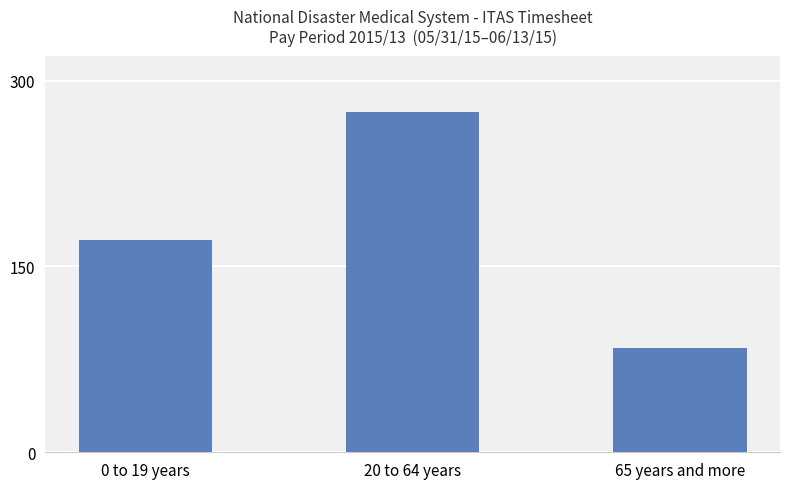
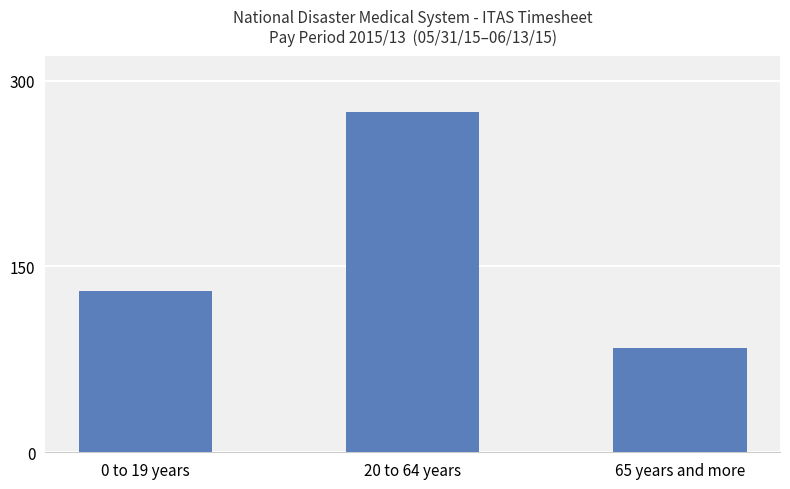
  {
-   "0 to 19 years": 171,
+   "0 to 19 years": 130,
    "20 to 64 years": 275,
    "65 years and more": 84
  }
